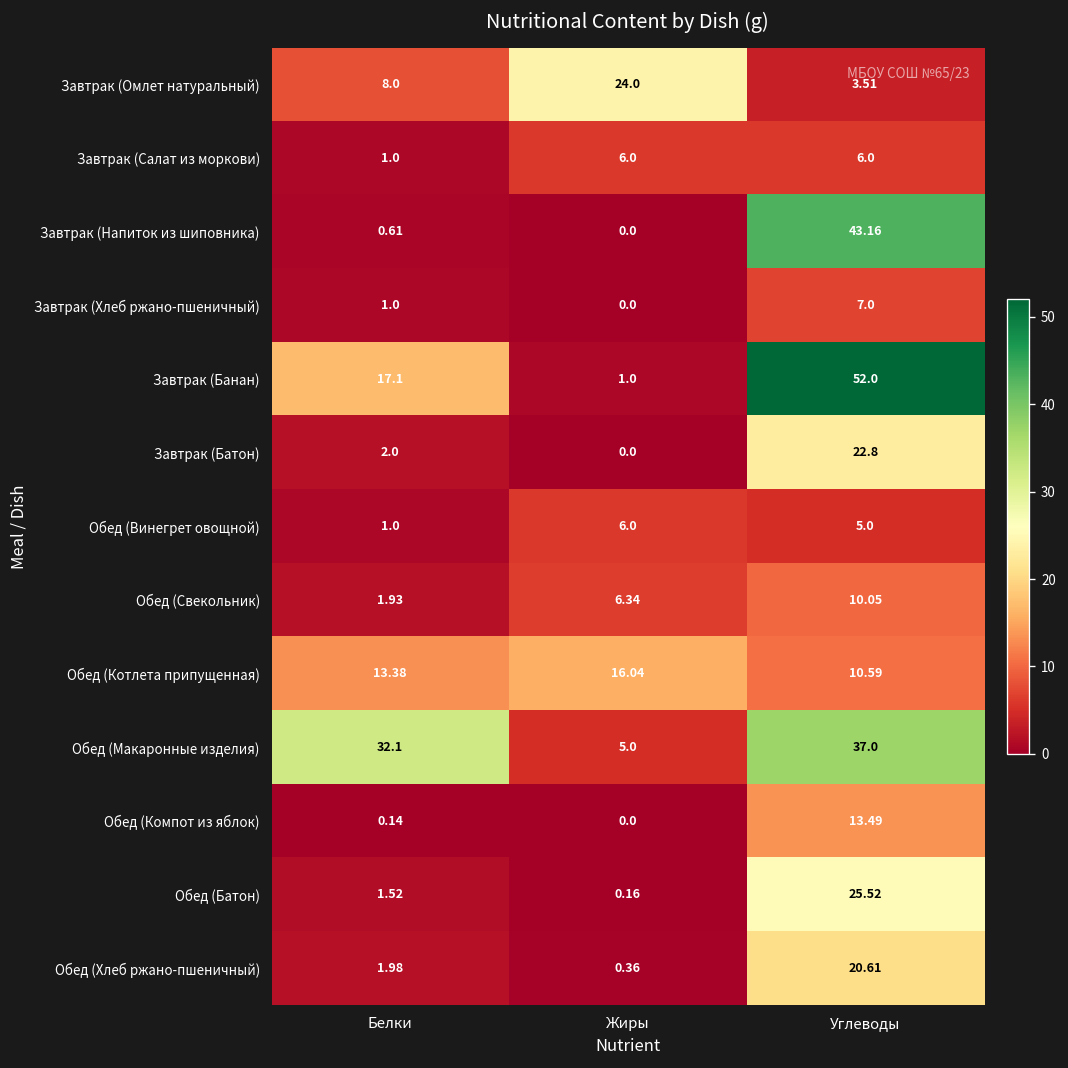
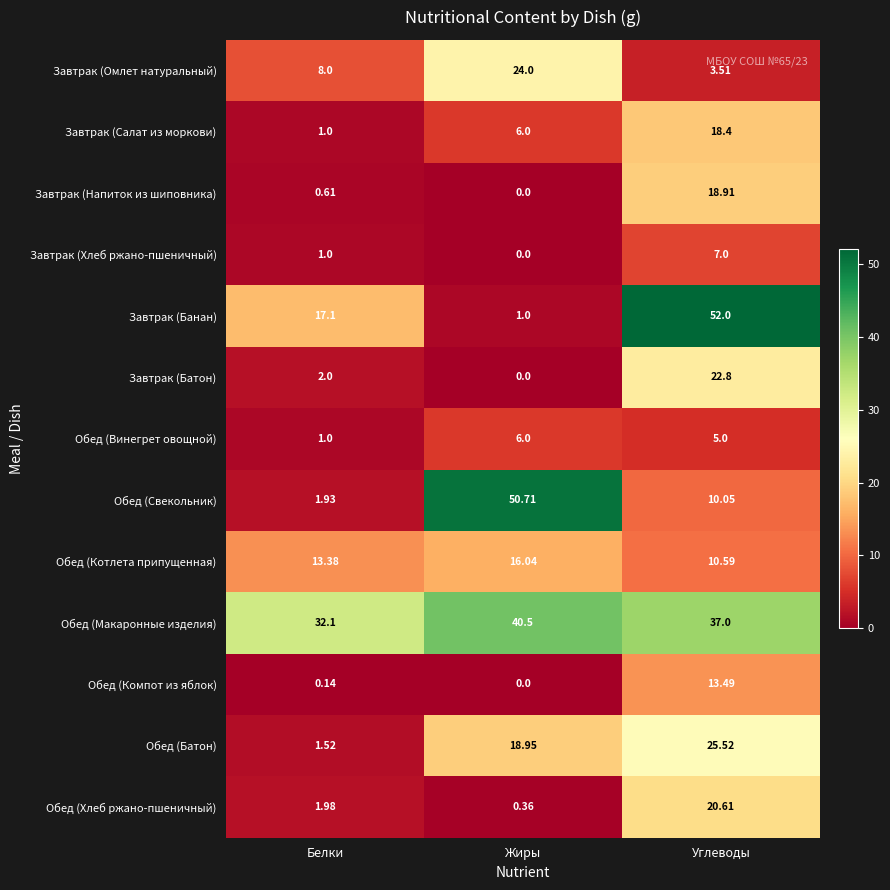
  {
    "Завтрак (Омлет натуральный)": {
      "Белки": 8.0,
      "Жиры": 24.0
    },
    "Завтрак (Салат из моркови)": {
      "Белки": 1.0,
      "Жиры": 6.0,
-     "Углеводы": 6.0
+     "Углеводы": 18.4
    },
    "Завтрак (Напиток из шиповника)": {
      "Белки": 0.61,
      "Жиры": 0.0,
-     "Углеводы": 43.16
+     "Углеводы": 18.91
    },
    "Завтрак (Хлеб ржано-пшеничный)": {
      "Белки": 1.0,
      "Жиры": 0.0,
      "Углеводы": 7.0
    },
    "Завтрак (Банан)": {
      "Белки": 17.1,
      "Жиры": 1.0,
      "Углеводы": 52.0
    },
    "Завтрак (Батон)": {
      "Белки": 2.0,
      "Жиры": 0.0,
      "Углеводы": 22.8
    },
    "Обед (Винегрет овощной)": {
      "Белки": 1.0,
      "Жиры": 6.0,
      "Углеводы": 5.0
    },
    "Обед (Свекольник)": {
      "Белки": 1.93,
-     "Жиры": 6.34,
+     "Жиры": 50.71,
      "Углеводы": 10.05
    },
    "Обед (Котлета припущенная)": {
      "Белки": 13.38,
      "Жиры": 16.04,
      "Углеводы": 10.59
    },
    "Обед (Макаронные изделия)": {
      "Белки": 32.1,
-     "Жиры": 5.0,
+     "Жиры": 40.5,
      "Углеводы": 37.0
    },
    "Обед (Компот из яблок)": {
      "Белки": 0.14,
      "Жиры": 0.0,
      "Углеводы": 13.49
    },
    "Обед (Батон)": {
      "Белки": 1.52,
-     "Жиры": 0.16,
+     "Жиры": 18.95,
      "Углеводы": 25.52
    },
    "Обед (Хлеб ржано-пшеничный)": {
      "Белки": 1.98,
      "Жиры": 0.36,
      "Углеводы": 20.61
    }
  }
